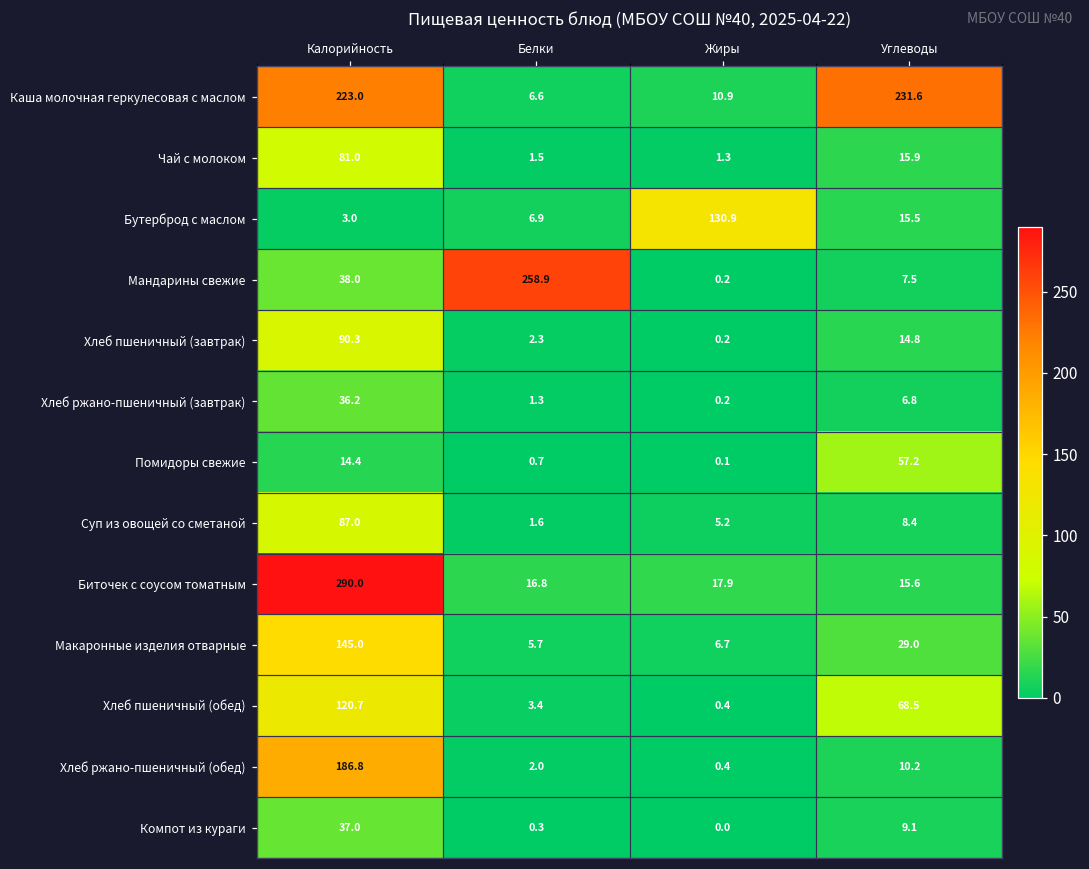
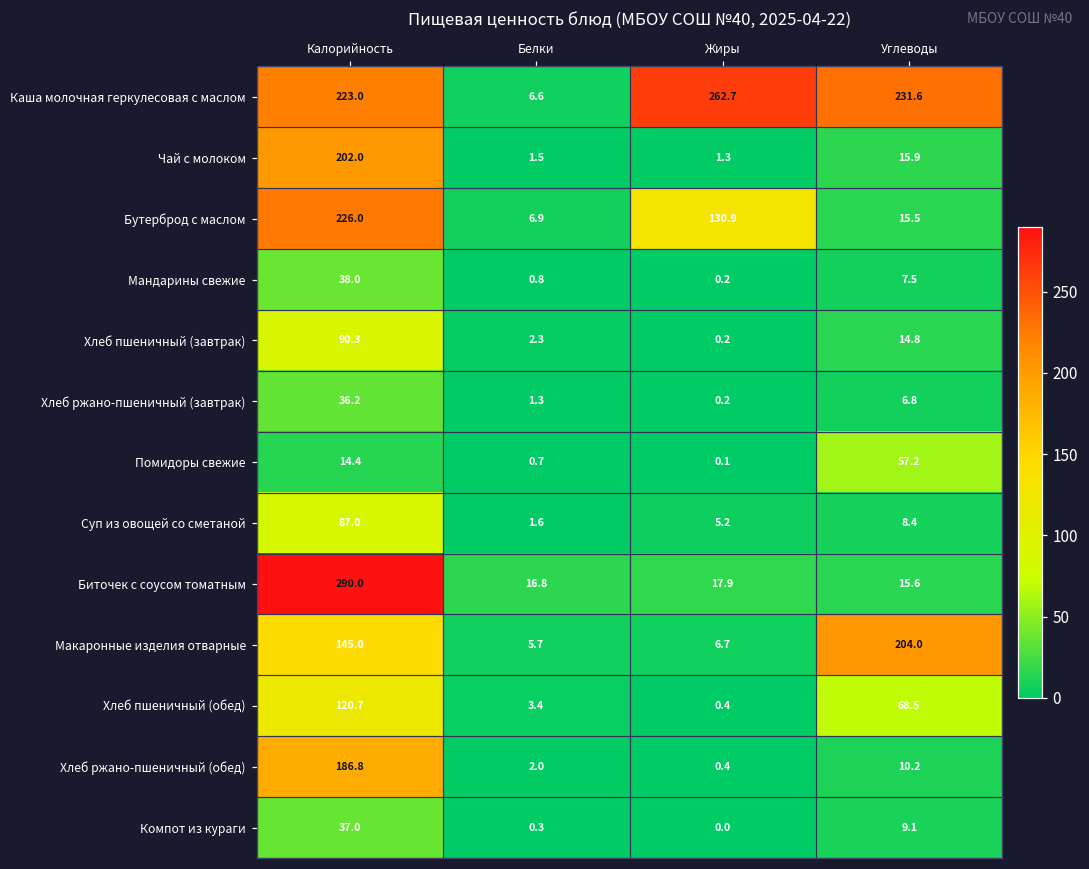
  {
    "Каша молочная геркулесовая с маслом": {
      "Калорийность": 223.0,
      "Белки": 6.6,
-     "Жиры": 10.9,
+     "Жиры": 262.7,
      "Углеводы": 231.6
    },
    "Чай с молоком": {
-     "Калорийность": 81.0,
+     "Калорийность": 202.0,
      "Белки": 1.5,
      "Жиры": 1.3,
      "Углеводы": 15.9
    },
    "Бутерброд с маслом": {
-     "Калорийность": 3.0,
+     "Калорийность": 226.0,
      "Белки": 6.9,
      "Жиры": 130.9,
      "Углеводы": 15.5
    },
    "Мандарины свежие": {
      "Калорийность": 38.0,
-     "Белки": 258.9,
+     "Белки": 0.8,
      "Жиры": 0.2,
      "Углеводы": 7.5
    },
    "Хлеб пшеничный (завтрак)": {
      "Калорийность": 90.3,
      "Белки": 2.3,
      "Жиры": 0.2,
      "Углеводы": 14.8
    },
    "Хлеб ржано-пшеничный (завтрак)": {
      "Калорийность": 36.2,
      "Белки": 1.3,
      "Жиры": 0.2,
      "Углеводы": 6.8
    },
    "Помидоры свежие": {
      "Калорийность": 14.4,
      "Белки": 0.7,
      "Жиры": 0.1,
      "Углеводы": 57.2
    },
    "Суп из овощей со сметаной": {
      "Калорийность": 87.0,
      "Белки": 1.6,
      "Жиры": 5.2,
      "Углеводы": 8.4
    },
    "Биточек с соусом томатным": {
      "Калорийность": 290.0,
      "Белки": 16.8,
      "Жиры": 17.9,
      "Углеводы": 15.6
    },
    "Макаронные изделия отварные": {
      "Калорийность": 145.0,
      "Белки": 5.7,
      "Жиры": 6.7,
-     "Углеводы": 29.0
+     "Углеводы": 204.0
    },
    "Хлеб пшеничный (обед)": {
      "Калорийность": 120.7,
      "Белки": 3.4,
      "Жиры": 0.4,
      "Углеводы": 68.5
    },
    "Хлеб ржано-пшеничный (обед)": {
      "Калорийность": 186.8,
      "Белки": 2.0,
      "Жиры": 0.4,
      "Углеводы": 10.2
    },
    "Компот из кураги": {
      "Калорийность": 37.0,
      "Белки": 0.3,
      "Жиры": 0.0,
      "Углеводы": 9.1
    }
  }
